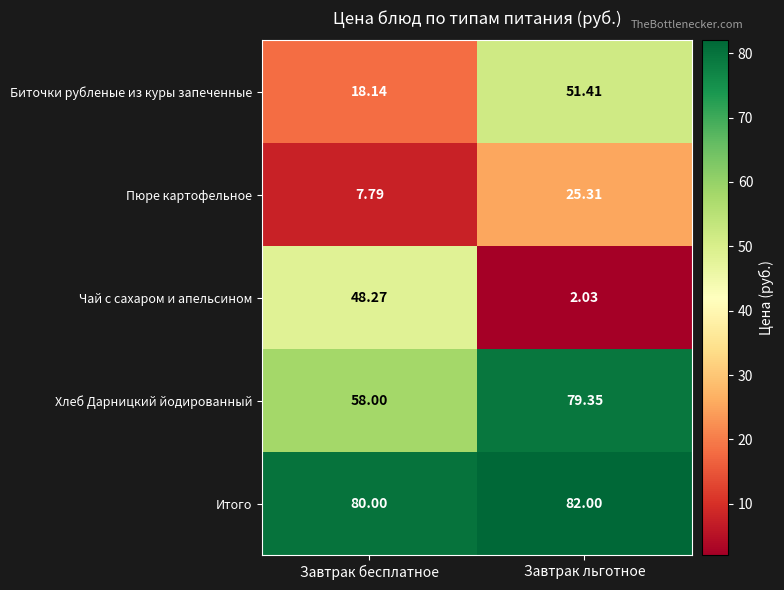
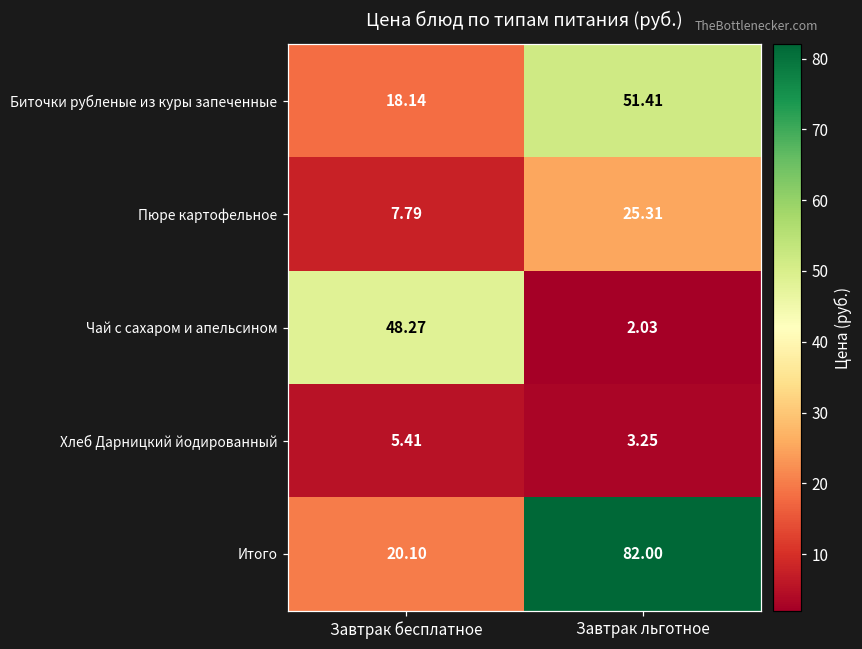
  {
    "Биточки рубленые из куры запеченные": {
      "Завтрак бесплатное": 18.14,
      "Завтрак льготное": 51.41
    },
    "Пюре картофельное": {
      "Завтрак бесплатное": 7.79,
      "Завтрак льготное": 25.31
    },
    "Чай с сахаром и апельсином": {
      "Завтрак бесплатное": 48.27,
      "Завтрак льготное": 2.03
    },
    "Хлеб Дарницкий йодированный": {
-     "Завтрак бесплатное": 58.00,
-     "Завтрак льготное": 79.35
+     "Завтрак бесплатное": 5.41,
+     "Завтрак льготное": 3.25
    },
    "Итого": {
-     "Завтрак бесплатное": 80.00,
+     "Завтрак бесплатное": 20.10,
      "Завтрак льготное": 82.00
    }
  }
